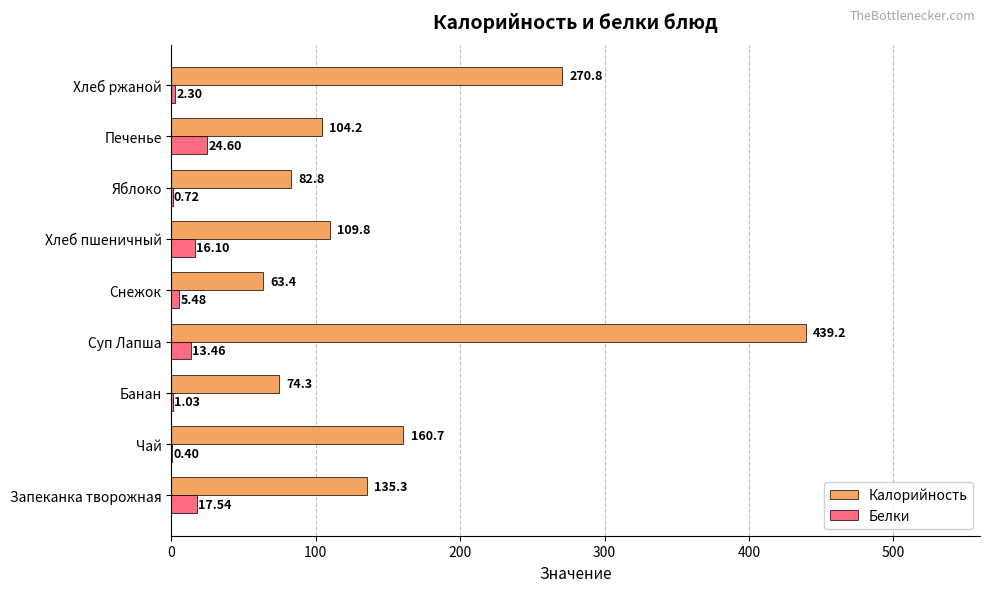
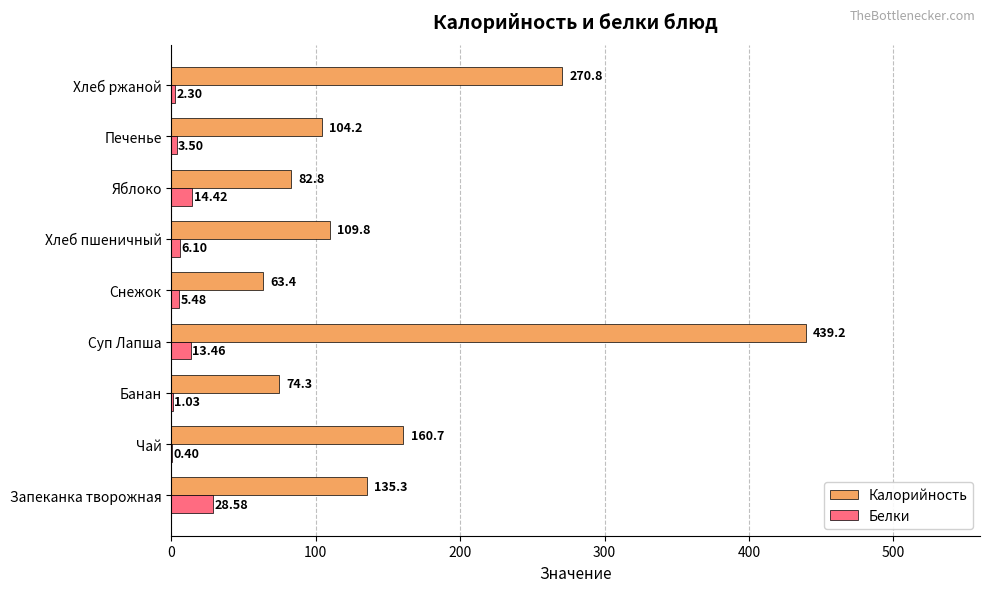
  {
    "Калорийность": {
      "Хлеб ржаной": 270.8,
      "Печенье": 104.2,
      "Яблоко": 82.8,
      "Хлеб пшеничный": 109.8,
      "Снежок": 63.4,
      "Суп Лапша": 439.2,
      "Банан": 74.3,
      "Чай": 160.7,
      "Запеканка творожная": 135.3
    },
    "Белки": {
      "Хлеб ржаной": 2.30,
-     "Печенье": 24.60,
-     "Яблоко": 0.72,
-     "Хлеб пшеничный": 16.10,
+     "Печенье": 3.50,
+     "Яблоко": 14.42,
+     "Хлеб пшеничный": 6.10,
      "Снежок": 5.48,
      "Суп Лапша": 13.46,
      "Банан": 1.03,
      "Чай": 0.40,
-     "Запеканка творожная": 17.54
+     "Запеканка творожная": 28.58
    }
  }
